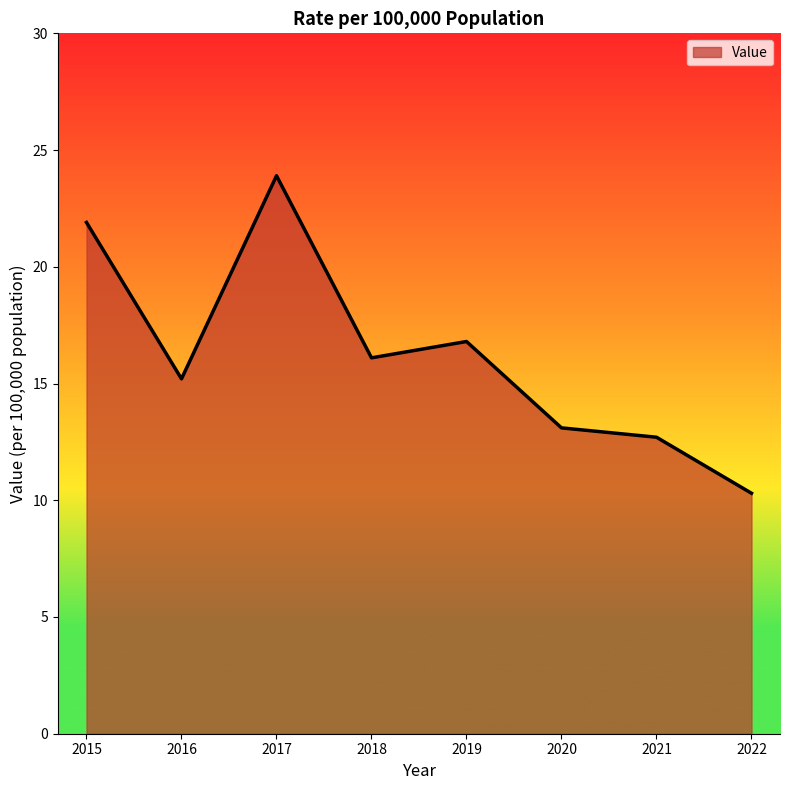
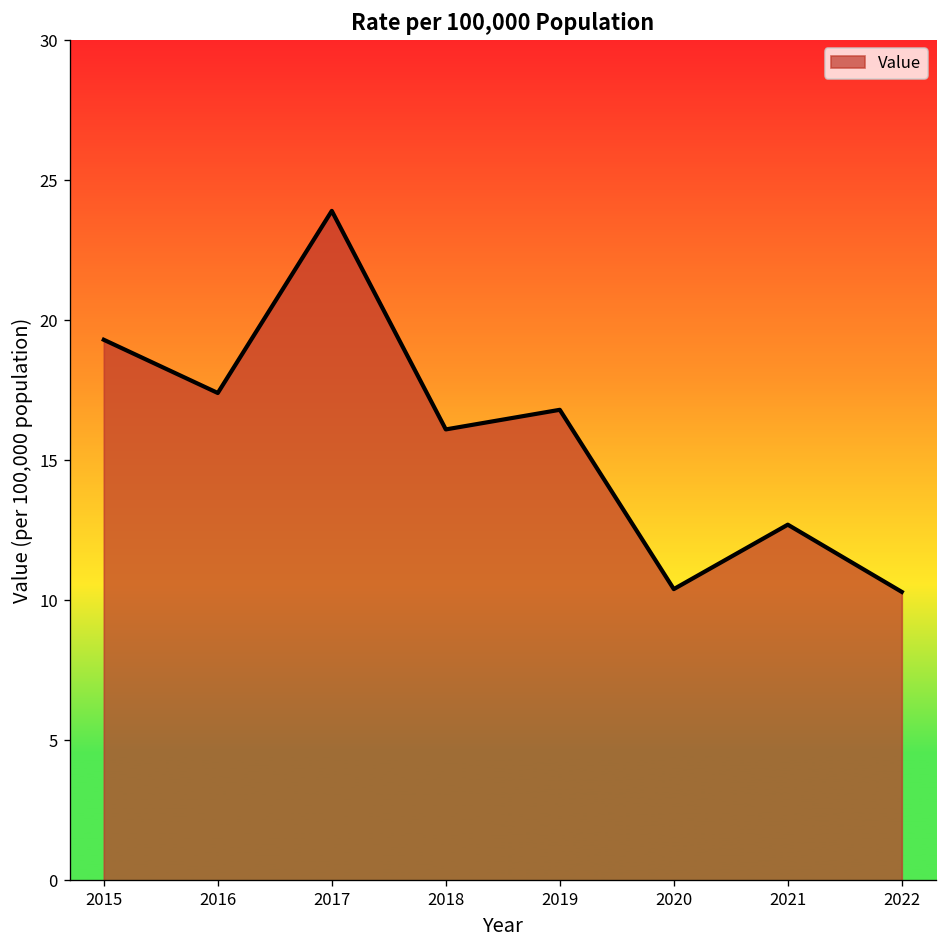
  {
-   "2015": 21.9,
-   "2016": 15.2,
+   "2015": 19.3,
+   "2016": 17.4,
    "2017": 23.9,
    "2018": 16.1,
    "2019": 16.8,
-   "2020": 13.1,
+   "2020": 10.4,
    "2021": 12.7,
    "2022": 10.3
  }
